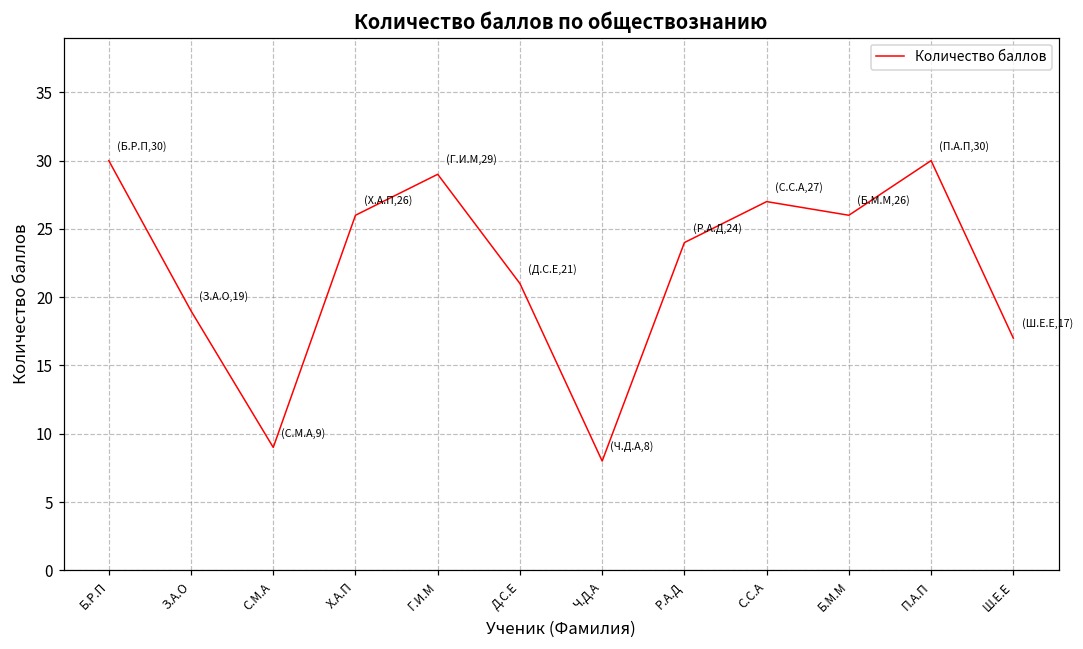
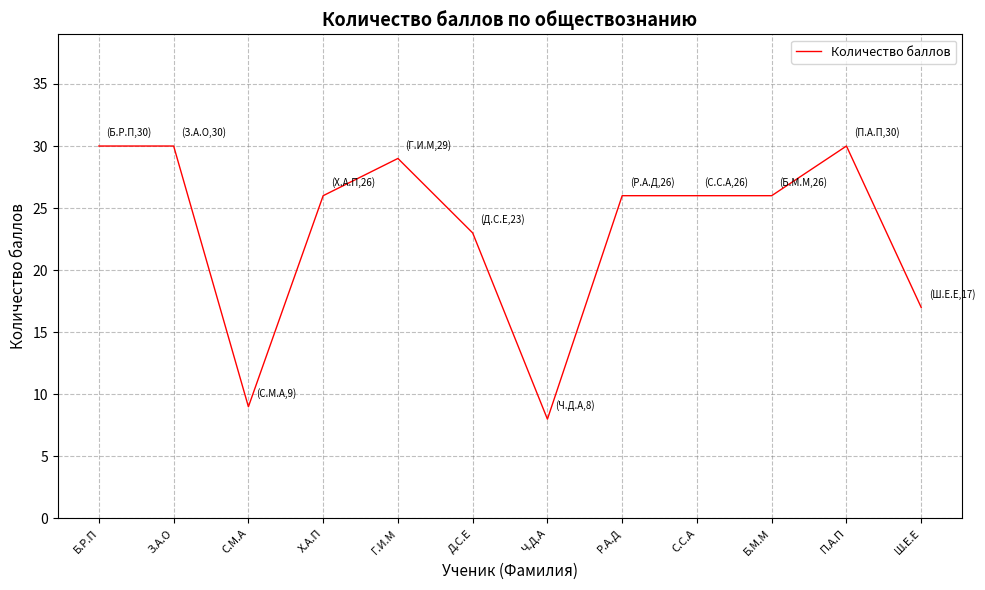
  {
    "Б.Р.П": 30,
-   "З.А.О": 19,
+   "З.А.О": 30,
    "С.М.А": 9,
    "Х.А.П": 26,
    "Г.И.М": 29,
-   "Д.С.Е": 21,
+   "Д.С.Е": 23,
    "Ч.Д.А": 8,
-   "Р.А.Д": 24,
-   "С.С.А": 27,
+   "Р.А.Д": 26,
+   "С.С.А": 26,
    "Б.М.М": 26,
    "П.А.П": 30,
    "Ш.Е.Е": 17
  }
